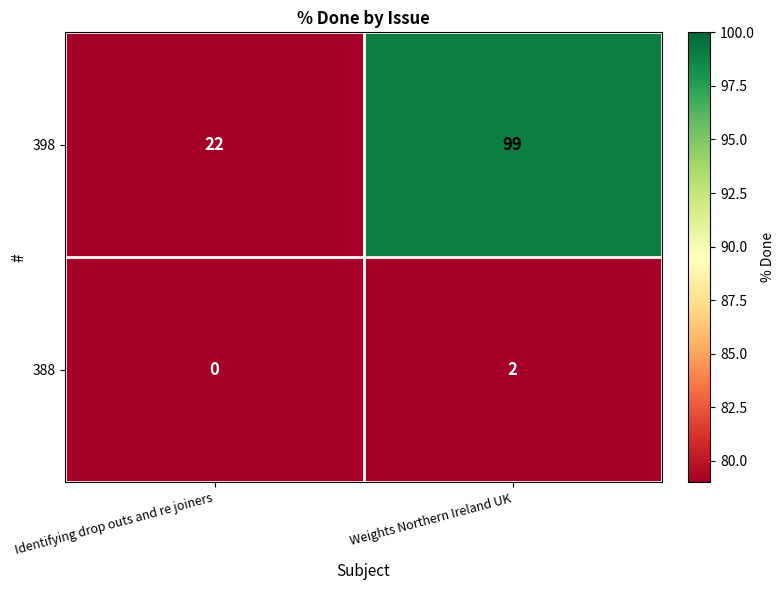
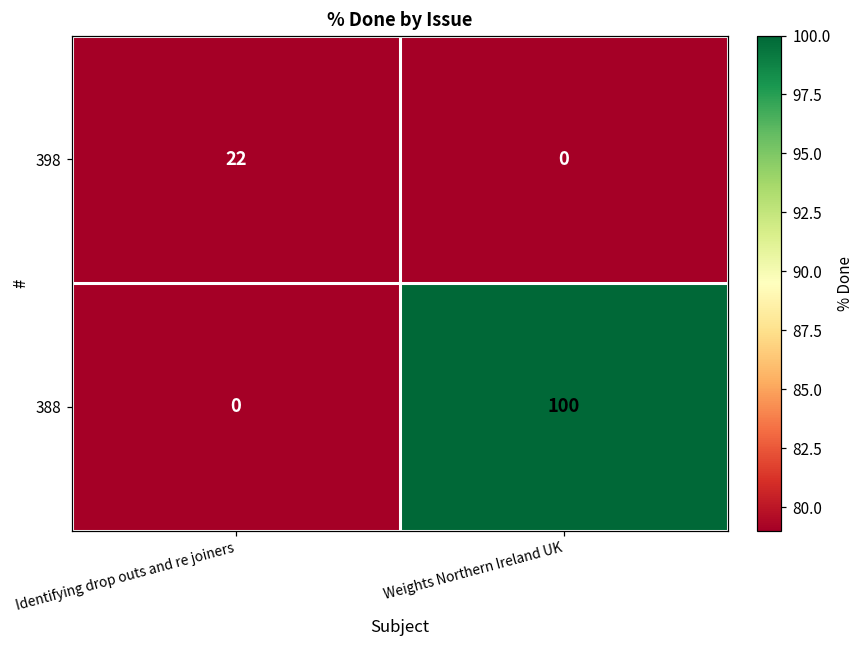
  {
    "398": {
      "Identifying drop outs and re joiners": 22,
-     "Weights Northern Ireland UK": 99
+     "Weights Northern Ireland UK": 0
    },
    "388": {
      "Identifying drop outs and re joiners": 0,
-     "Weights Northern Ireland UK": 2
+     "Weights Northern Ireland UK": 100
    }
  }
